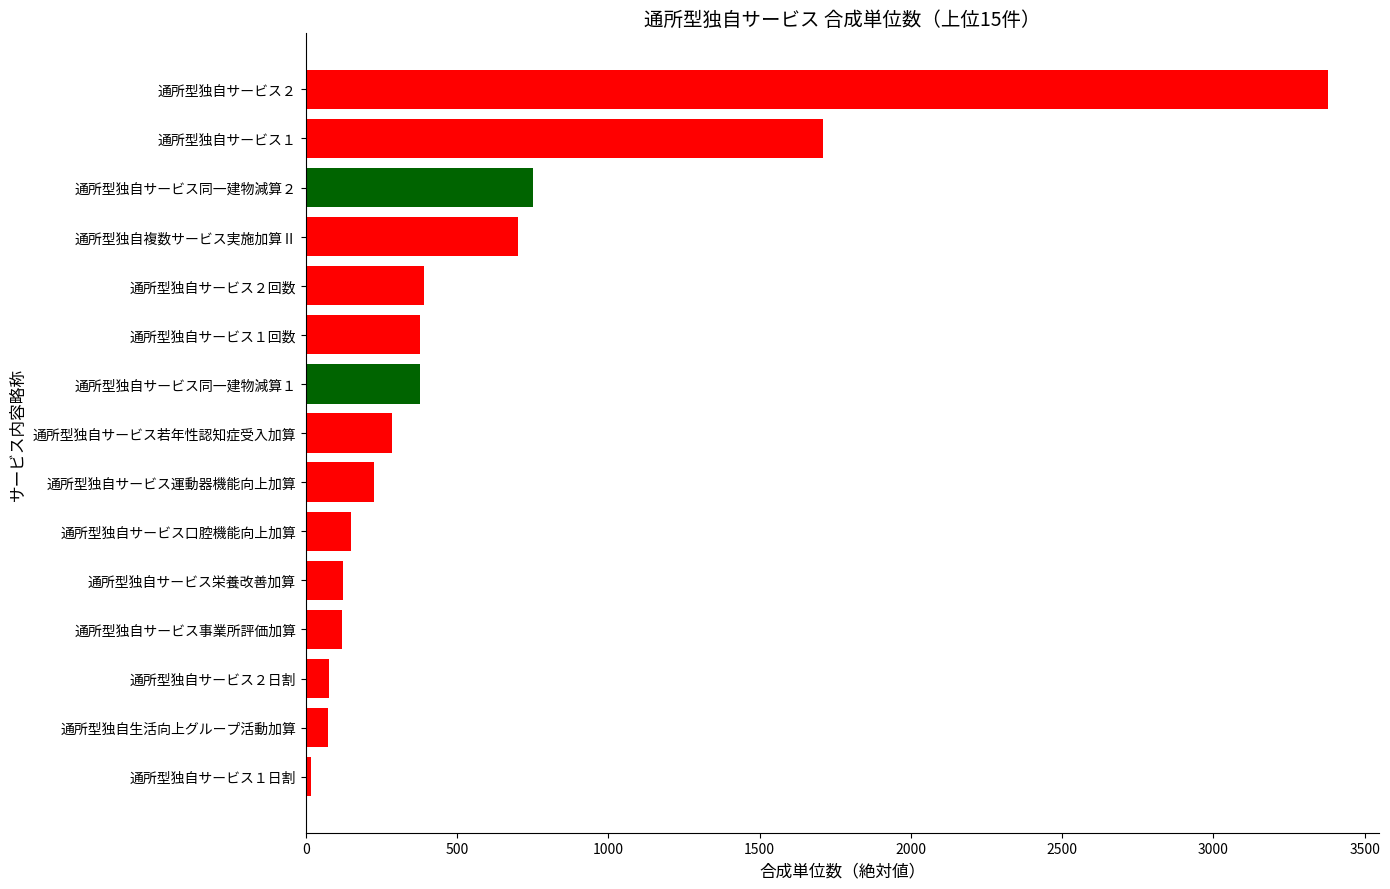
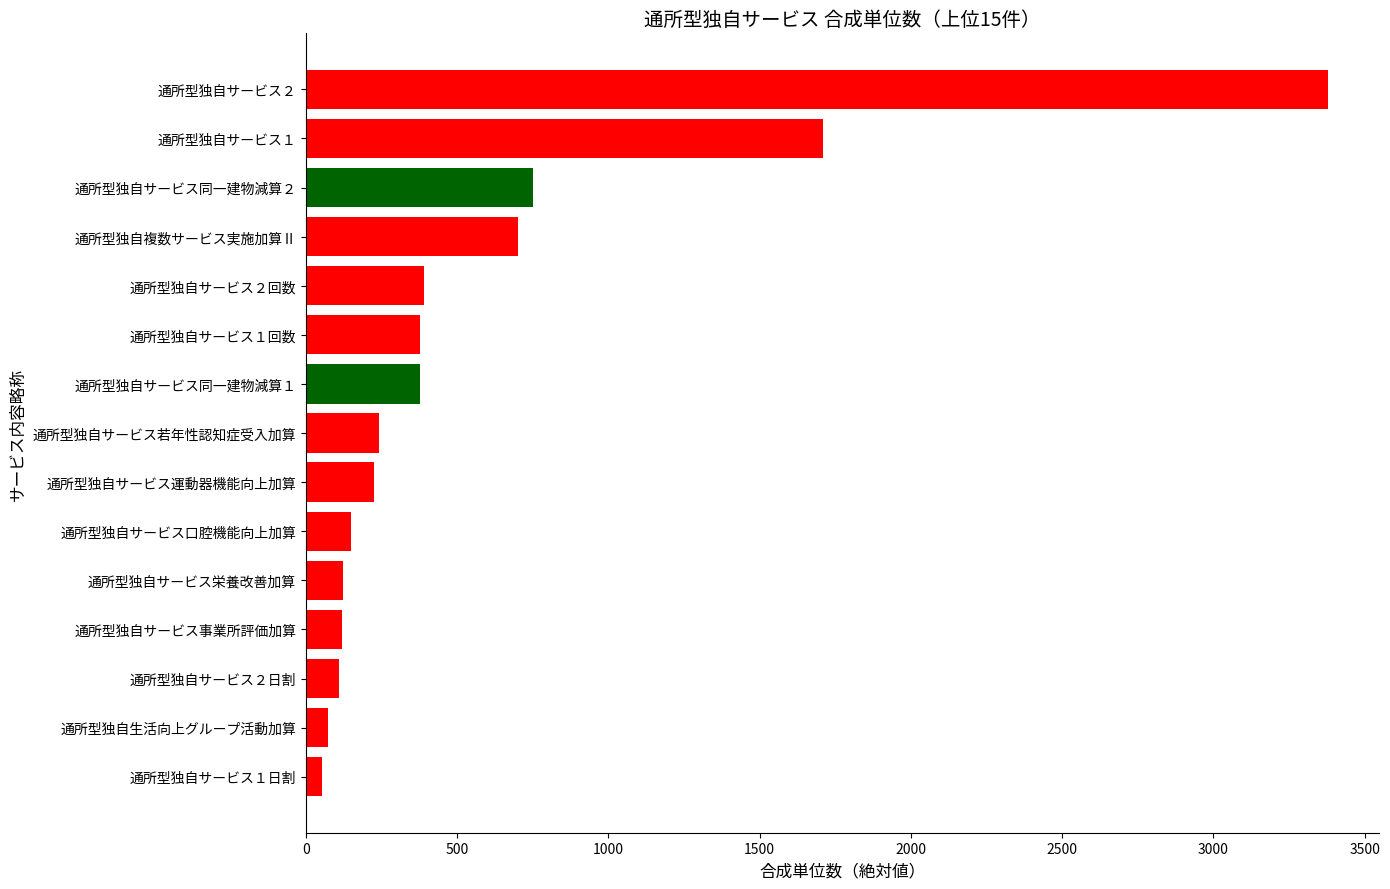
  {
    "通所型独自サービス２": 3380,
    "通所型独自サービス１": 1710,
    "通所型独自サービス同一建物減算２": 750,
    "通所型独自複数サービス実施加算Ⅱ": 700,
    "通所型独自サービス２回数": 390,
    "通所型独自サービス１回数": 380,
    "通所型独自サービス同一建物減算１": 380,
-   "通所型独自サービス若年性認知症受入加算": 280,
+   "通所型独自サービス若年性認知症受入加算": 240,
    "通所型独自サービス運動器機能向上加算": 230,
    "通所型独自サービス口腔機能向上加算": 150,
    "通所型独自サービス栄養改善加算": 120,
    "通所型独自サービス事業所評価加算": 120,
-   "通所型独自サービス２日割": 80,
+   "通所型独自サービス２日割": 110,
    "通所型独自生活向上グループ活動加算": 70,
-   "通所型独自サービス１日割": 20
+   "通所型独自サービス１日割": 50
  }
